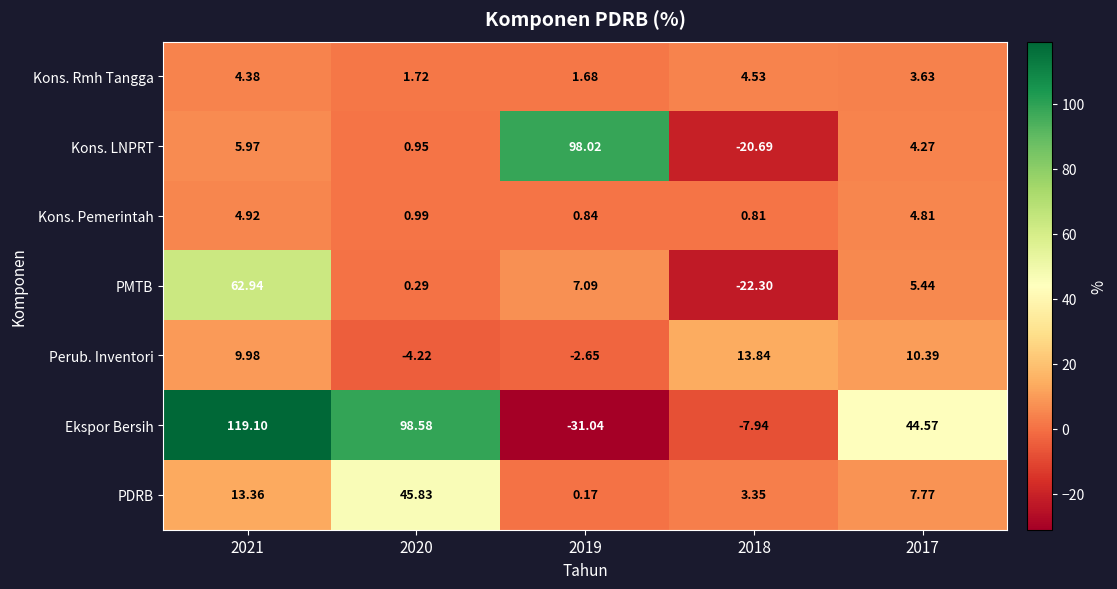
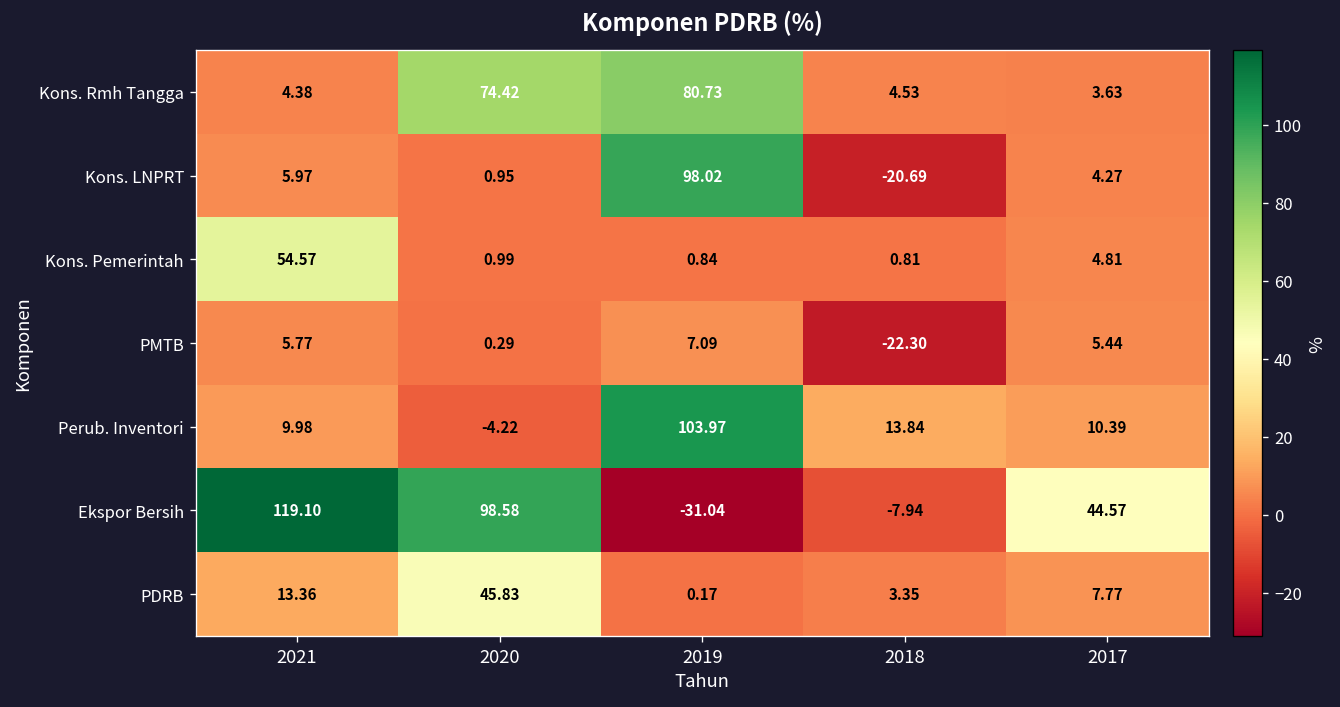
  {
    "Kons. Rmh Tangga": {
      "2021": 4.38,
-     "2020": 1.72,
-     "2019": 1.68,
+     "2020": 74.42,
+     "2019": 80.73,
      "2018": 4.53,
      "2017": 3.63
    },
    "Kons. LNPRT": {
      "2021": 5.97,
      "2020": 0.95,
      "2019": 98.02,
      "2018": -20.69,
      "2017": 4.27
    },
    "Kons. Pemerintah": {
-     "2021": 4.92,
+     "2021": 54.57,
      "2020": 0.99,
      "2019": 0.84,
      "2018": 0.81,
      "2017": 4.81
    },
    "PMTB": {
-     "2021": 62.94,
+     "2021": 5.77,
      "2020": 0.29,
      "2019": 7.09,
      "2018": -22.30,
      "2017": 5.44
    },
    "Perub. Inventori": {
      "2021": 9.98,
      "2020": -4.22,
-     "2019": -2.65,
+     "2019": 103.97,
      "2018": 13.84,
      "2017": 10.39
    },
    "Ekspor Bersih": {
      "2021": 119.10,
      "2020": 98.58,
      "2019": -31.04,
      "2018": -7.94,
      "2017": 44.57
    },
    "PDRB": {
      "2021": 13.36,
      "2020": 45.83,
      "2019": 0.17,
      "2018": 3.35,
      "2017": 7.77
    }
  }
